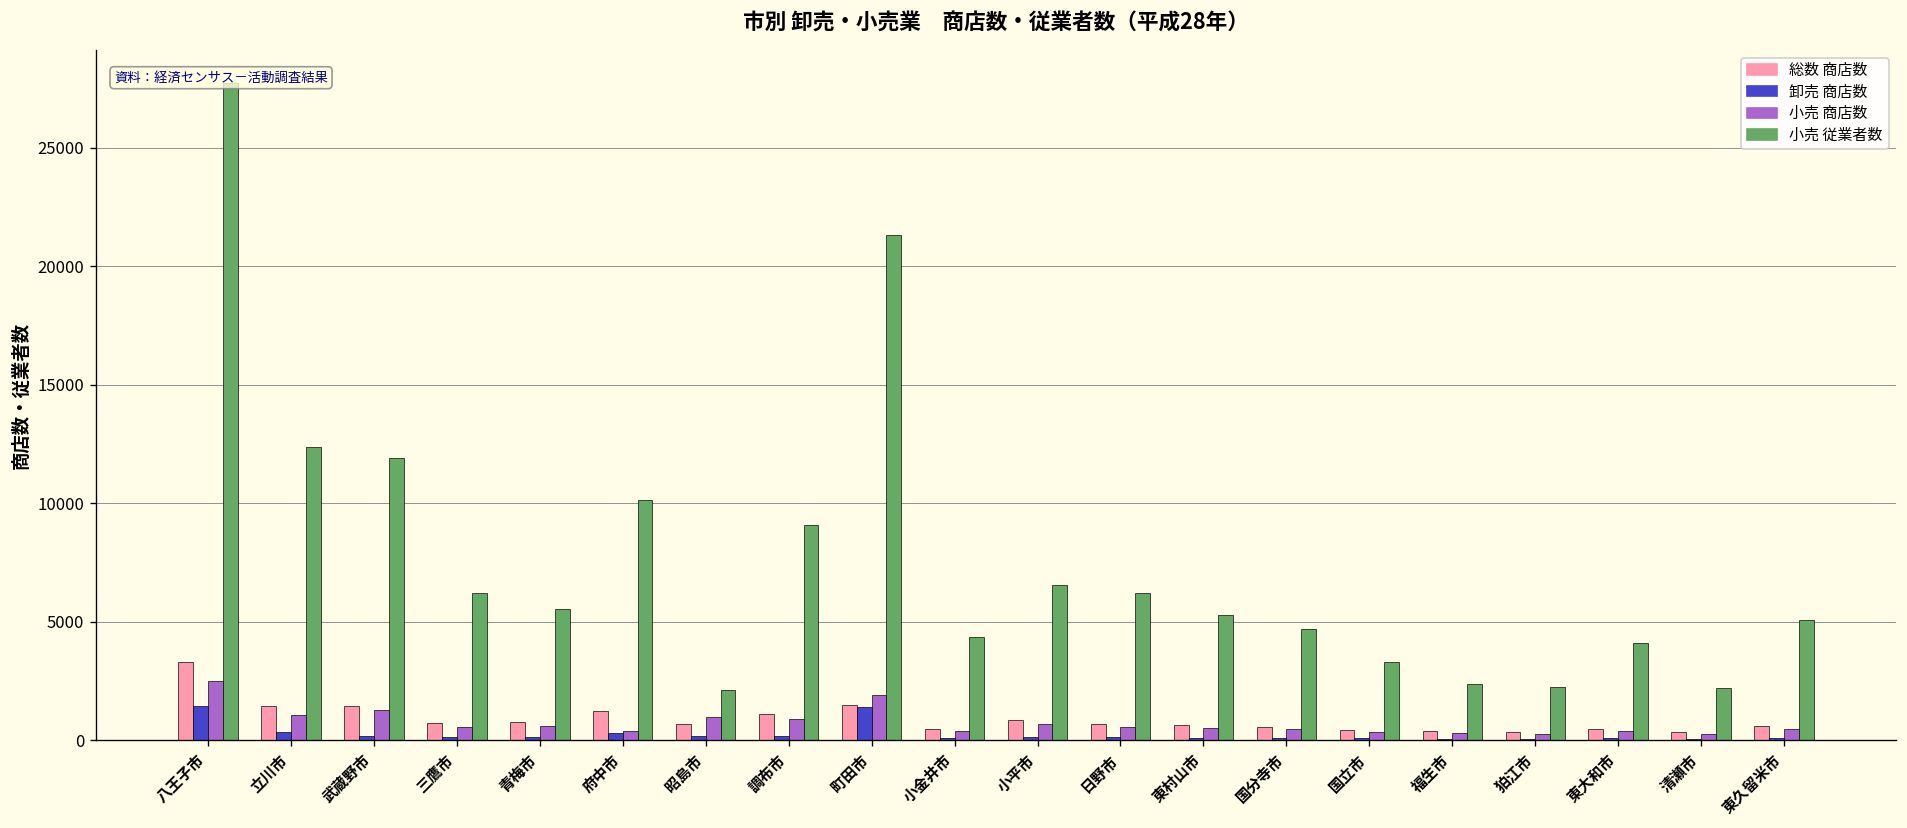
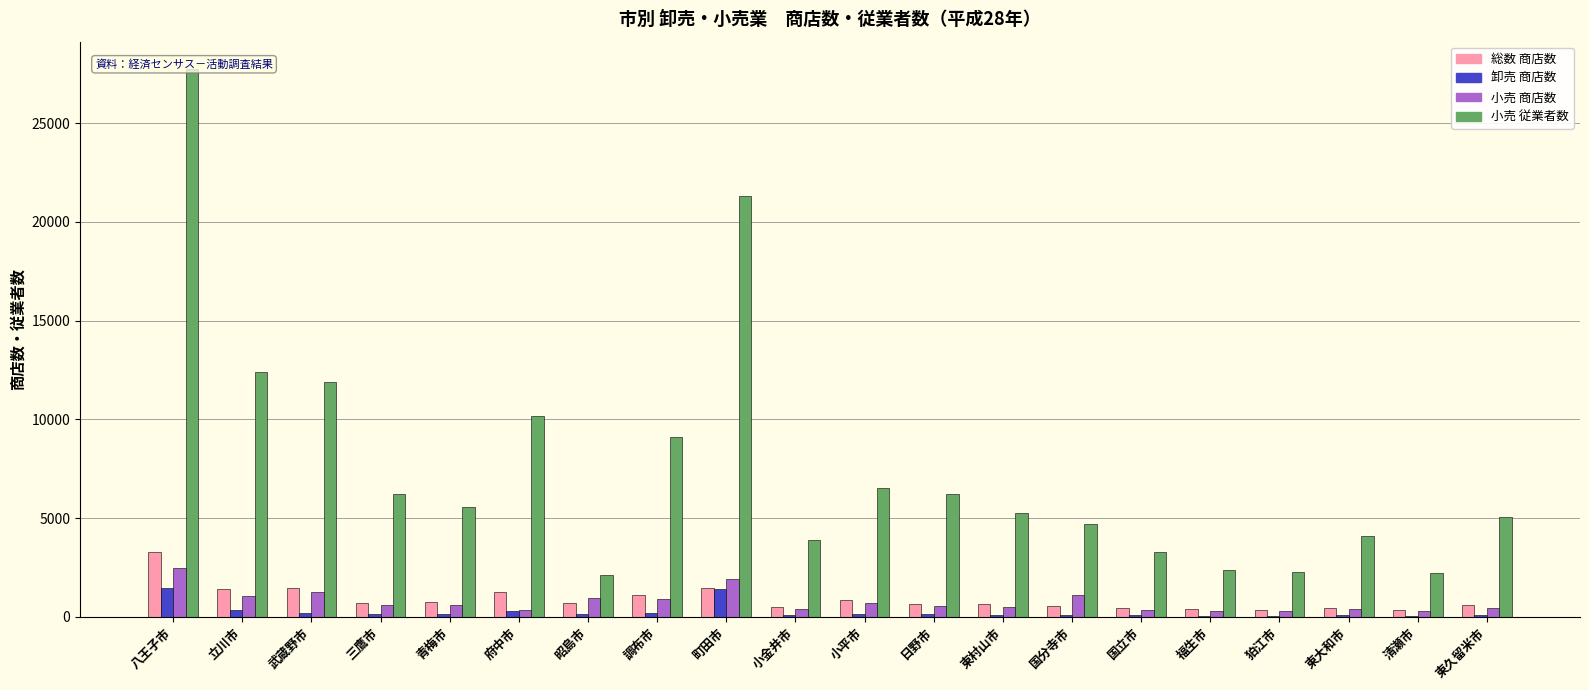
  {
    "総数 商店数": {
      "八王子市": 3300,
      "立川市": 1400,
      "武蔵野市": 1500,
      "三鷹市": 700,
      "青梅市": 800,
      "府中市": 1300,
      "昭島市": 700,
      "調布市": 1100,
      "町田市": 1500,
      "小金井市": 500,
      "小平市": 800,
      "日野市": 700,
      "東村山市": 600,
      "国分寺市": 600,
      "国立市": 400,
      "福生市": 400,
      "狛江市": 300,
      "東大和市": 500,
      "清瀬市": 300,
      "東久留米市": 600
    },
    "卸売 商店数": {
      "八王子市": 1400,
      "立川市": 400,
      "武蔵野市": 200,
      "三鷹市": 100,
      "青梅市": 100,
      "府中市": 300,
      "昭島市": 200,
      "調布市": 200,
      "町田市": 1400,
      "小平市": 100,
      "日野市": 100
    },
    "小売 商店数": {
      "八王子市": 2500,
      "立川市": 1100,
      "武蔵野市": 1300,
      "三鷹市": 600,
      "青梅市": 600,
      "府中市": 400,
      "昭島市": 1000,
      "調布市": 900,
      "町田市": 1900,
      "小金井市": 400,
      "小平市": 700,
      "日野市": 500,
      "東村山市": 500,
-     "国分寺市": 500,
+     "国分寺市": 1100,
      "国立市": 400,
      "福生市": 300,
      "狛江市": 300,
      "東大和市": 400,
      "清瀬市": 300,
      "東久留米市": 500
    },
    "小売 従業者数": {
      "立川市": 12400,
      "武蔵野市": 11900,
      "三鷹市": 6200,
      "青梅市": 5600,
      "府中市": 10200,
      "昭島市": 2100,
      "調布市": 9100,
      "町田市": 21300,
-     "小金井市": 4400,
+     "小金井市": 3900,
      "小平市": 6500,
      "日野市": 6200,
      "東村山市": 5300,
      "国分寺市": 4700,
      "国立市": 3300,
      "福生市": 2400,
      "狛江市": 2300,
      "東大和市": 4100,
      "清瀬市": 2200,
      "東久留米市": 5100
    }
  }
